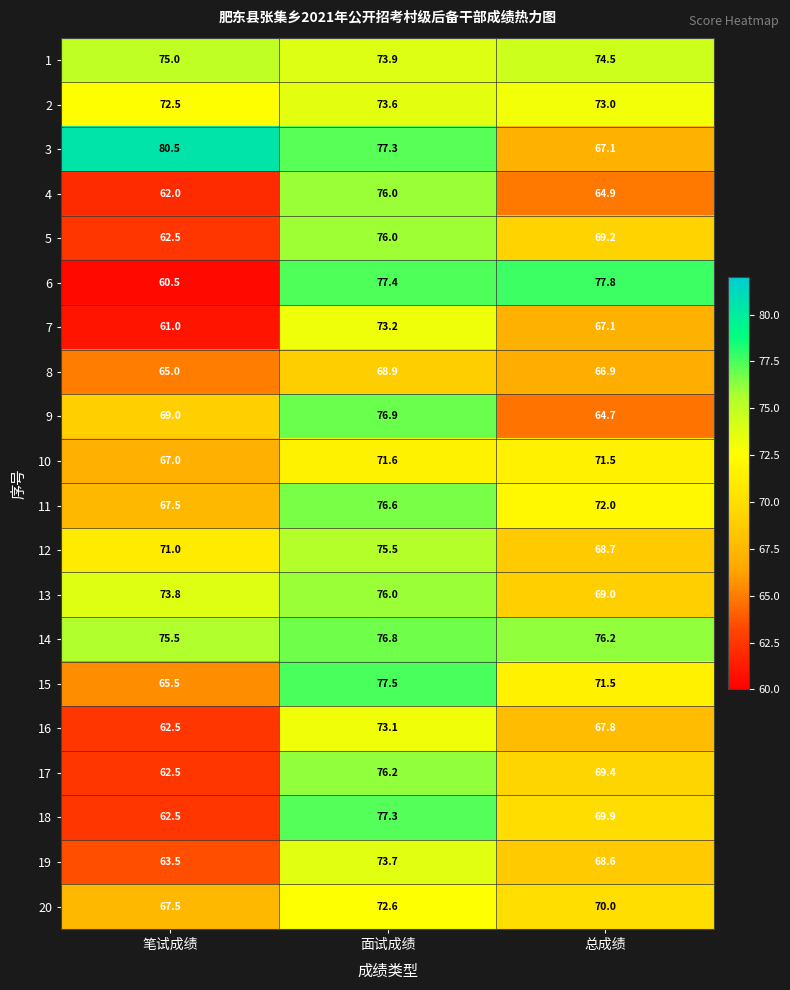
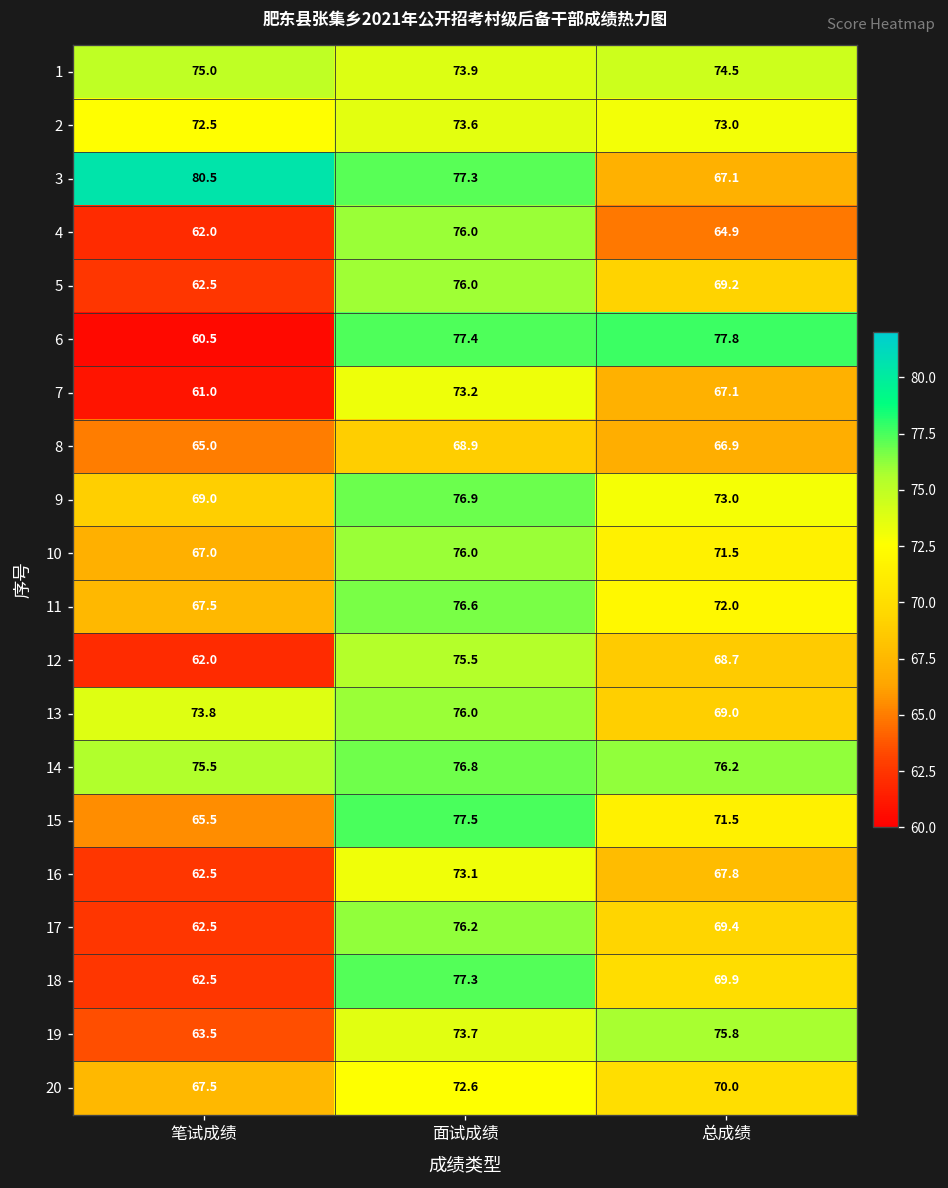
  {
    "1": {
      "笔试成绩": 75.0,
      "面试成绩": 73.9,
      "总成绩": 74.5
    },
    "2": {
      "笔试成绩": 72.5,
      "面试成绩": 73.6,
      "总成绩": 73.0
    },
    "3": {
      "笔试成绩": 80.5,
      "面试成绩": 77.3,
      "总成绩": 67.1
    },
    "4": {
      "笔试成绩": 62.0,
      "面试成绩": 76.0,
      "总成绩": 64.9
    },
    "5": {
      "笔试成绩": 62.5,
      "面试成绩": 76.0,
      "总成绩": 69.2
    },
    "6": {
      "笔试成绩": 60.5,
      "面试成绩": 77.4,
      "总成绩": 77.8
    },
    "7": {
      "笔试成绩": 61.0,
      "面试成绩": 73.2,
      "总成绩": 67.1
    },
    "8": {
      "笔试成绩": 65.0,
      "面试成绩": 68.9,
      "总成绩": 66.9
    },
    "9": {
      "笔试成绩": 69.0,
      "面试成绩": 76.9,
-     "总成绩": 64.7
+     "总成绩": 73.0
    },
    "10": {
      "笔试成绩": 67.0,
-     "面试成绩": 71.6,
+     "面试成绩": 76.0,
      "总成绩": 71.5
    },
    "11": {
      "笔试成绩": 67.5,
      "面试成绩": 76.6,
      "总成绩": 72.0
    },
    "12": {
-     "笔试成绩": 71.0,
+     "笔试成绩": 62.0,
      "面试成绩": 75.5,
      "总成绩": 68.7
    },
    "13": {
      "笔试成绩": 73.8,
      "面试成绩": 76.0,
      "总成绩": 69.0
    },
    "14": {
      "笔试成绩": 75.5,
      "面试成绩": 76.8,
      "总成绩": 76.2
    },
    "15": {
      "笔试成绩": 65.5,
      "面试成绩": 77.5,
      "总成绩": 71.5
    },
    "16": {
      "笔试成绩": 62.5,
      "面试成绩": 73.1,
      "总成绩": 67.8
    },
    "17": {
      "笔试成绩": 62.5,
      "面试成绩": 76.2,
      "总成绩": 69.4
    },
    "18": {
      "笔试成绩": 62.5,
      "面试成绩": 77.3,
      "总成绩": 69.9
    },
    "19": {
      "笔试成绩": 63.5,
      "面试成绩": 73.7,
-     "总成绩": 68.6
+     "总成绩": 75.8
    },
    "20": {
      "笔试成绩": 67.5,
      "面试成绩": 72.6,
      "总成绩": 70.0
    }
  }
